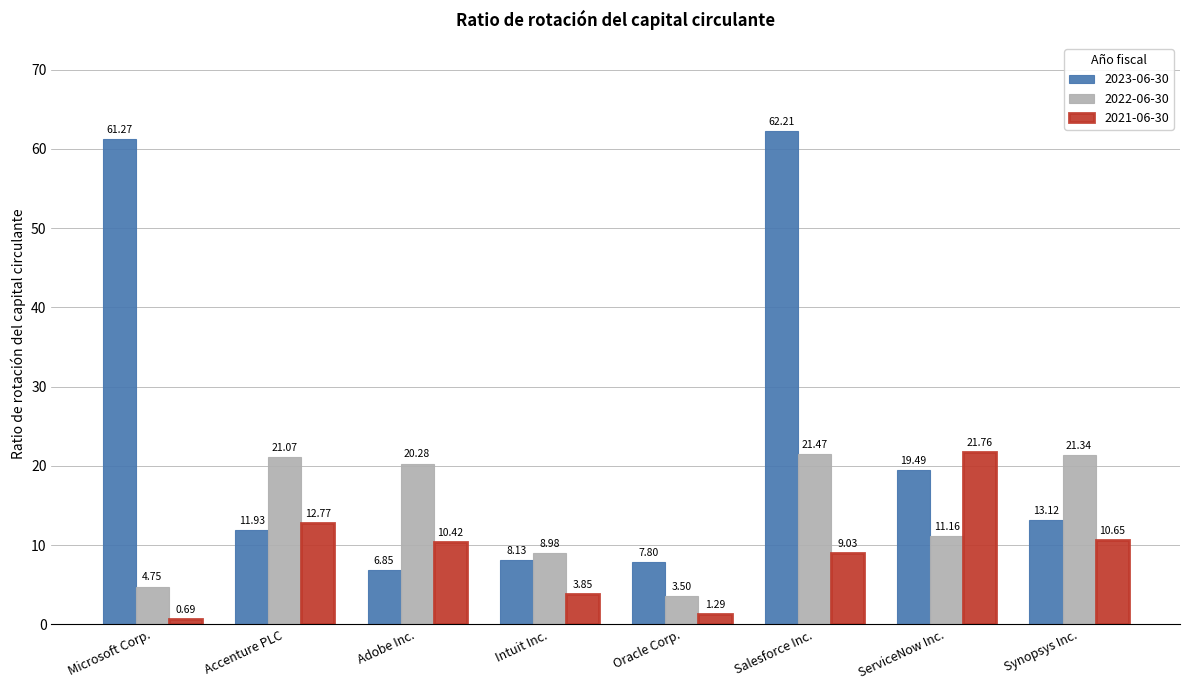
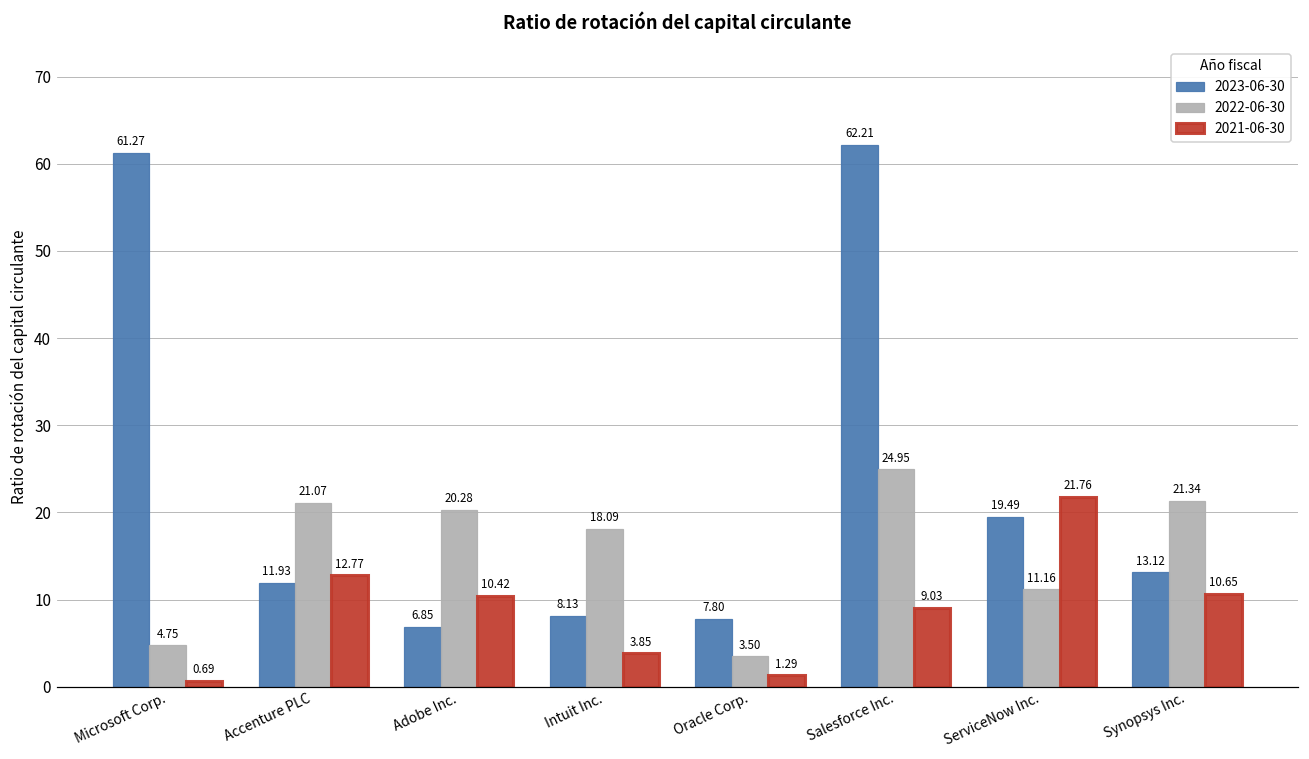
  {
    "2023-06-30": {
      "Microsoft Corp.": 61.27,
      "Accenture PLC": 11.93,
      "Adobe Inc.": 6.85,
      "Intuit Inc.": 8.13,
      "Oracle Corp.": 7.80,
      "Salesforce Inc.": 62.21,
      "ServiceNow Inc.": 19.49,
      "Synopsys Inc.": 13.12
    },
    "2022-06-30": {
      "Microsoft Corp.": 4.75,
      "Accenture PLC": 21.07,
      "Adobe Inc.": 20.28,
-     "Intuit Inc.": 8.98,
+     "Intuit Inc.": 18.09,
      "Oracle Corp.": 3.50,
-     "Salesforce Inc.": 21.47,
+     "Salesforce Inc.": 24.95,
      "ServiceNow Inc.": 11.16,
      "Synopsys Inc.": 21.34
    },
    "2021-06-30": {
      "Microsoft Corp.": 0.69,
      "Accenture PLC": 12.77,
      "Adobe Inc.": 10.42,
      "Intuit Inc.": 3.85,
      "Oracle Corp.": 1.29,
      "Salesforce Inc.": 9.03,
      "ServiceNow Inc.": 21.76,
      "Synopsys Inc.": 10.65
    }
  }
